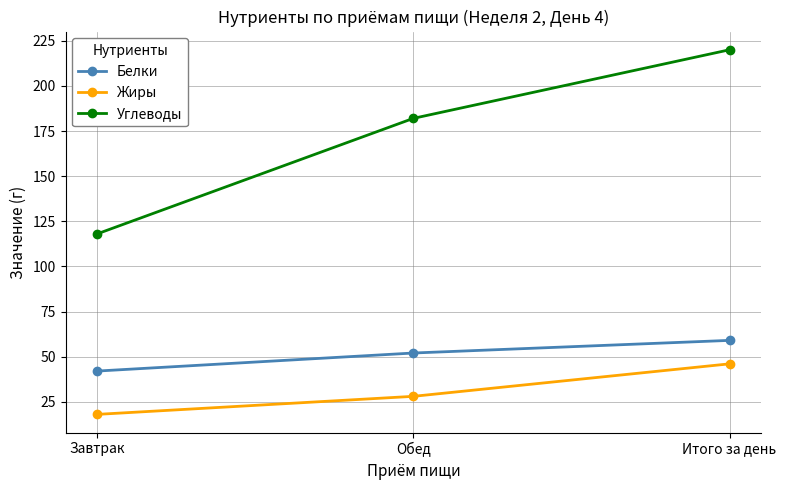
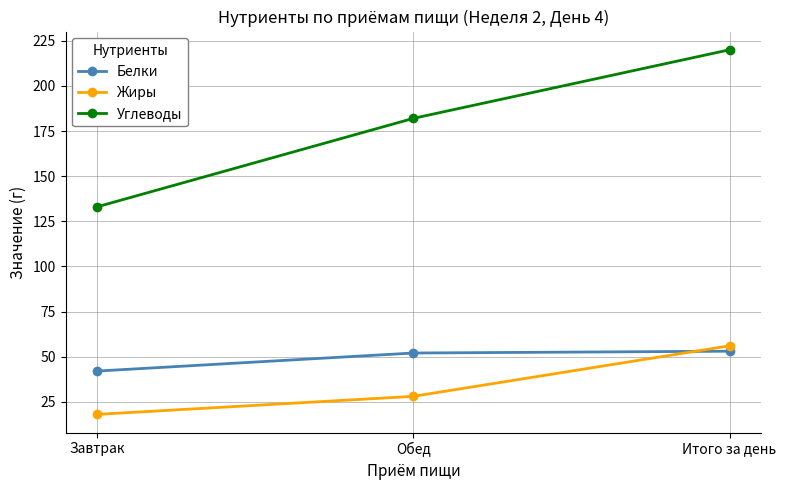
  {
    "Белки": {
      "Завтрак": 42,
      "Обед": 52,
-     "Итого за день": 59
+     "Итого за день": 53
    },
    "Жиры": {
      "Завтрак": 18,
      "Обед": 28,
-     "Итого за день": 46
+     "Итого за день": 56
    },
    "Углеводы": {
-     "Завтрак": 118,
+     "Завтрак": 133,
      "Обед": 182,
      "Итого за день": 220
    }
  }
